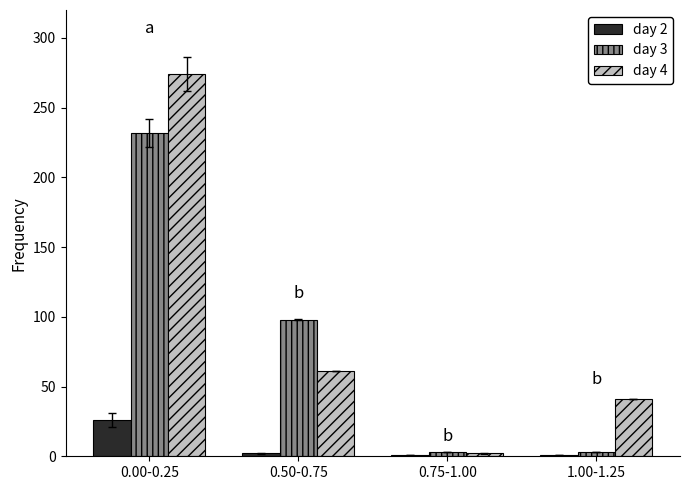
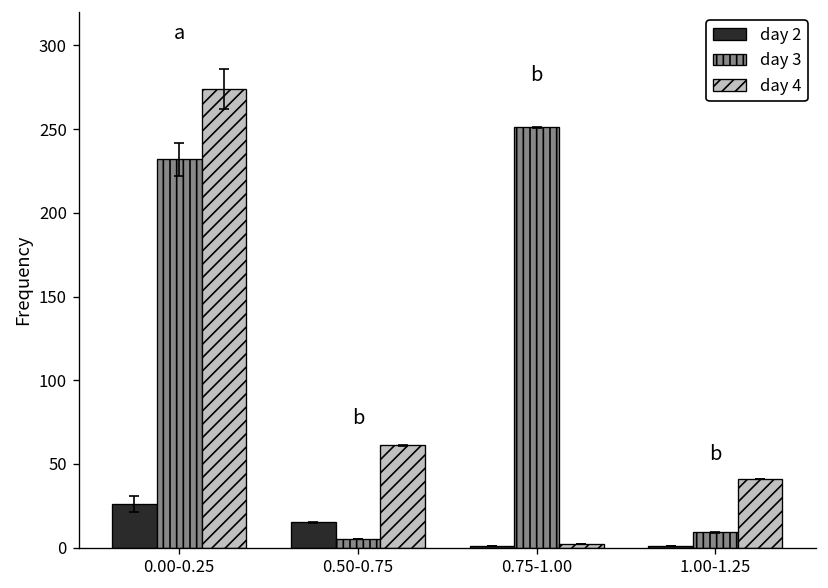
  {
    "day 2": {
      "0.00-0.25": 26,
-     "0.50-0.75": 2
+     "0.50-0.75": 15
    },
    "day 3": {
      "0.00-0.25": 232,
-     "0.50-0.75": 98,
-     "0.75-1.00": 3,
-     "1.00-1.25": 3
+     "0.50-0.75": 5,
+     "0.75-1.00": 251,
+     "1.00-1.25": 9
    },
    "day 4": {
      "0.00-0.25": 274,
      "0.50-0.75": 61,
      "0.75-1.00": 2,
      "1.00-1.25": 41
    }
  }
